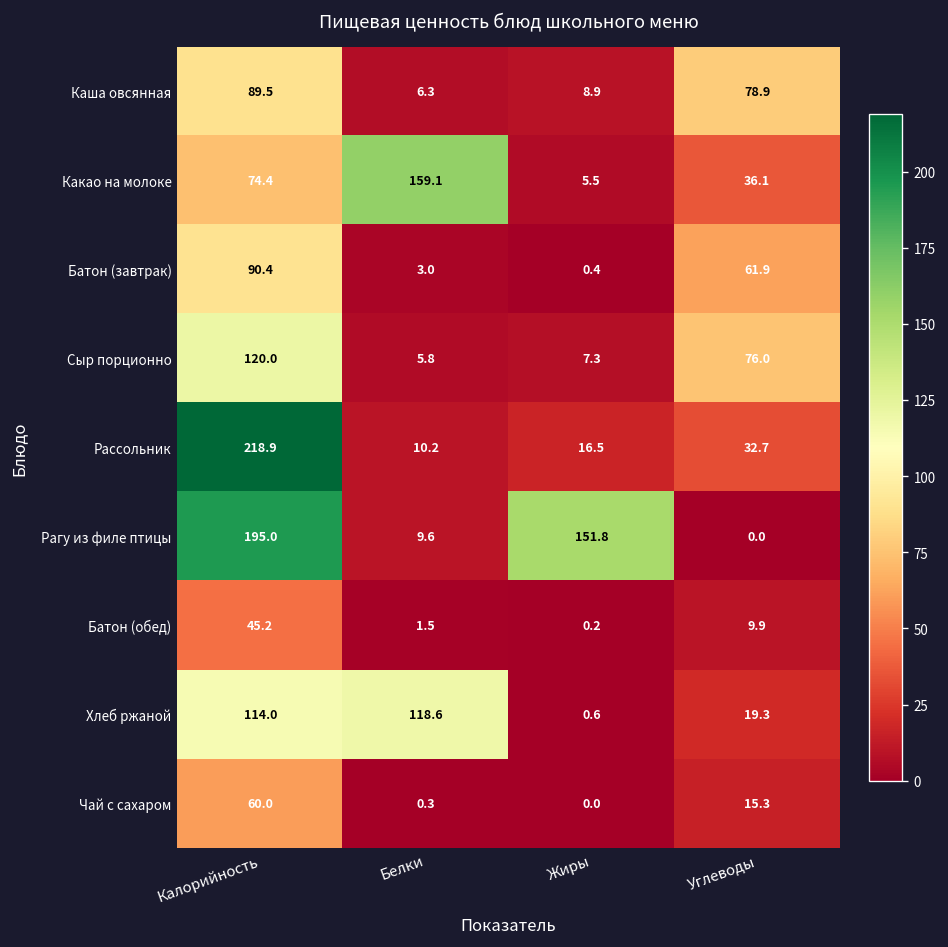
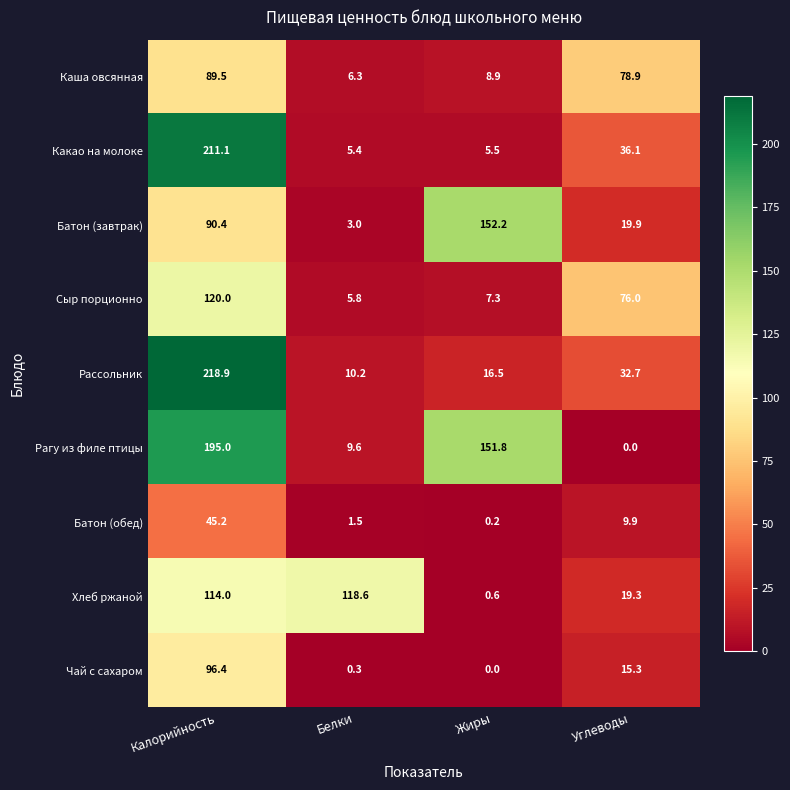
  {
    "Каша овсянная": {
      "Калорийность": 89.5,
      "Белки": 6.3,
      "Жиры": 8.9,
      "Углеводы": 78.9
    },
    "Какао на молоке": {
-     "Калорийность": 74.4,
-     "Белки": 159.1,
+     "Калорийность": 211.1,
+     "Белки": 5.4,
      "Жиры": 5.5,
      "Углеводы": 36.1
    },
    "Батон (завтрак)": {
      "Калорийность": 90.4,
      "Белки": 3.0,
-     "Жиры": 0.4,
-     "Углеводы": 61.9
+     "Жиры": 152.2,
+     "Углеводы": 19.9
    },
    "Сыр порционно": {
      "Калорийность": 120.0,
      "Белки": 5.8,
      "Жиры": 7.3,
      "Углеводы": 76.0
    },
    "Рассольник": {
      "Калорийность": 218.9,
      "Белки": 10.2,
      "Жиры": 16.5,
      "Углеводы": 32.7
    },
    "Рагу из филе птицы": {
      "Калорийность": 195.0,
      "Белки": 9.6,
      "Жиры": 151.8,
      "Углеводы": 0.0
    },
    "Батон (обед)": {
      "Калорийность": 45.2,
      "Белки": 1.5,
      "Жиры": 0.2,
      "Углеводы": 9.9
    },
    "Хлеб ржаной": {
      "Калорийность": 114.0,
      "Белки": 118.6,
      "Жиры": 0.6,
      "Углеводы": 19.3
    },
    "Чай с сахаром": {
-     "Калорийность": 60.0,
+     "Калорийность": 96.4,
      "Белки": 0.3,
      "Жиры": 0.0,
      "Углеводы": 15.3
    }
  }
